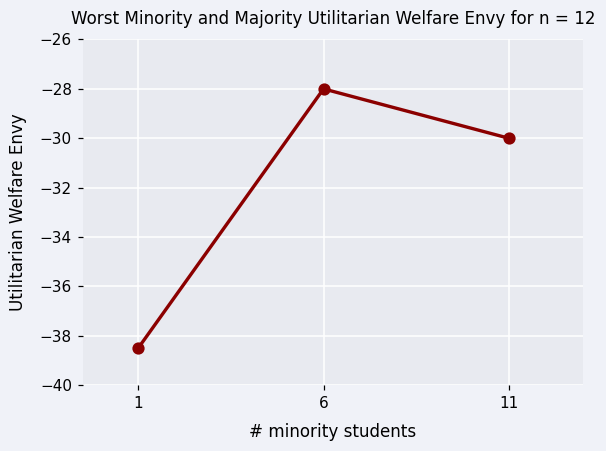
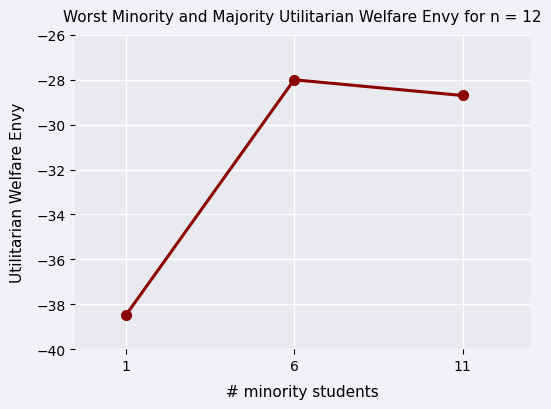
  {
    "1": -38.5,
    "6": -28.0,
-   "11": -30.0
+   "11": -28.7
  }
